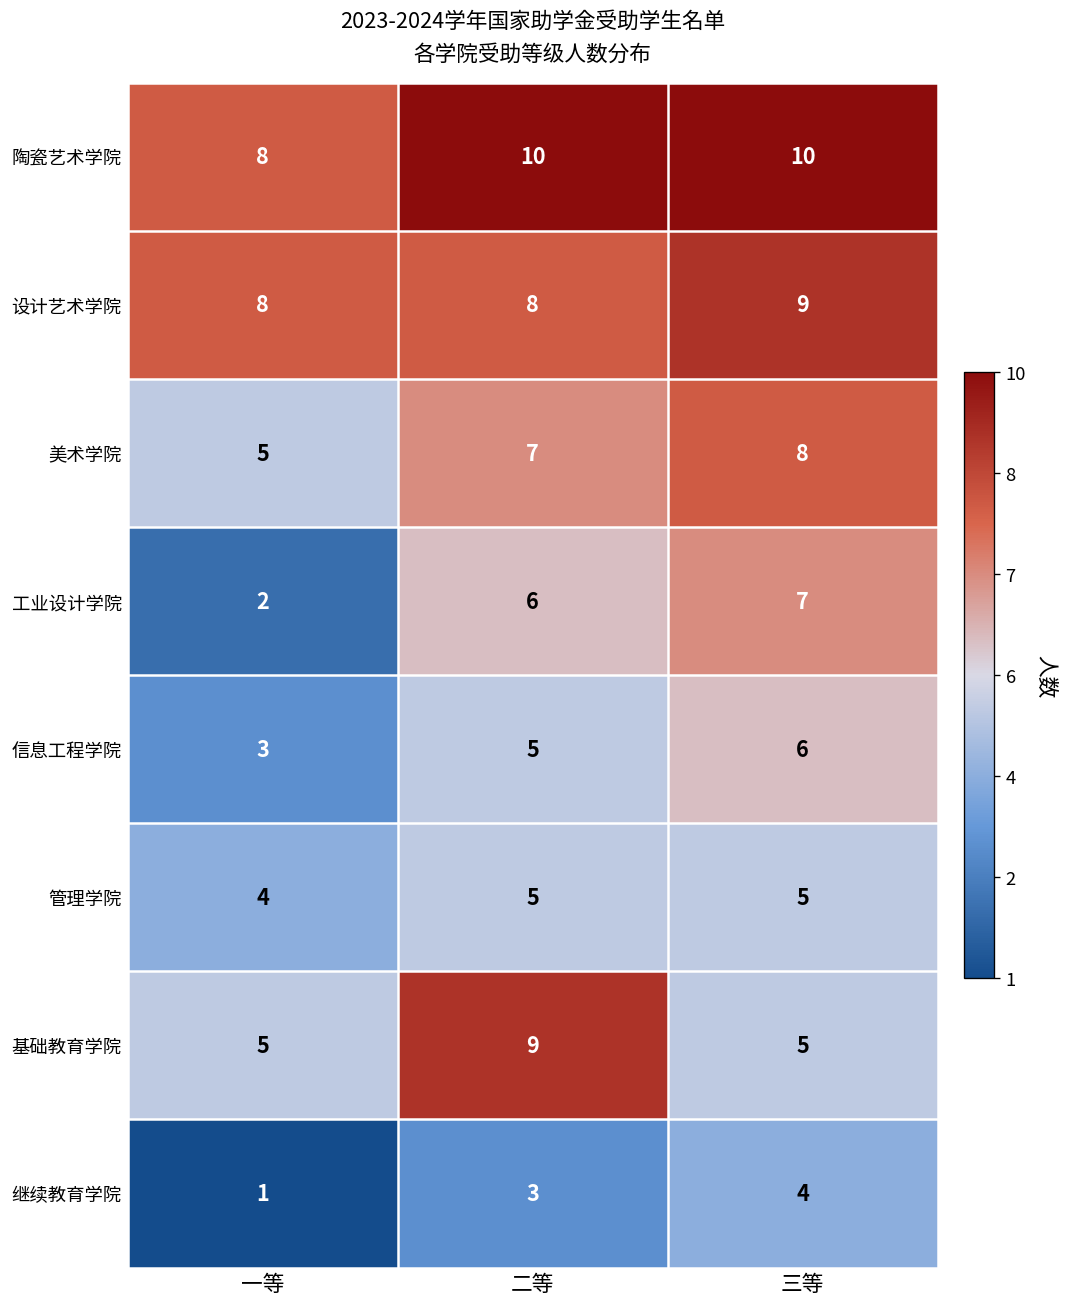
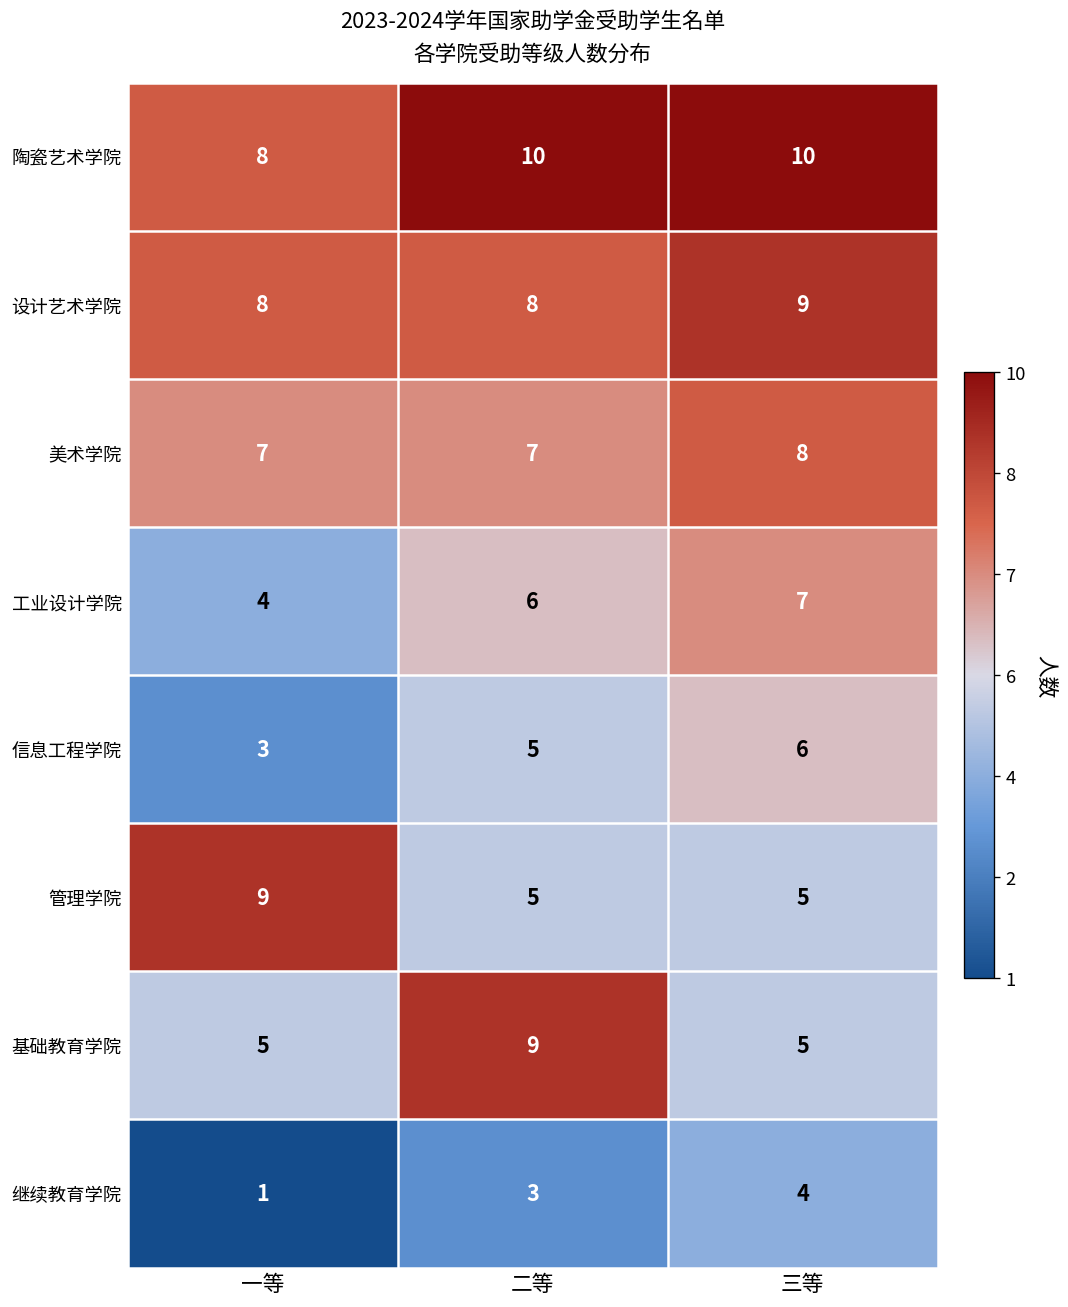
  {
    "陶瓷艺术学院": {
      "一等": 8,
      "二等": 10,
      "三等": 10
    },
    "设计艺术学院": {
      "一等": 8,
      "二等": 8,
      "三等": 9
    },
    "美术学院": {
-     "一等": 5,
+     "一等": 7,
      "二等": 7,
      "三等": 8
    },
    "工业设计学院": {
-     "一等": 2,
+     "一等": 4,
      "二等": 6,
      "三等": 7
    },
    "信息工程学院": {
      "一等": 3,
      "二等": 5,
      "三等": 6
    },
    "管理学院": {
-     "一等": 4,
+     "一等": 9,
      "二等": 5,
      "三等": 5
    },
    "基础教育学院": {
      "一等": 5,
      "二等": 9,
      "三等": 5
    },
    "继续教育学院": {
      "一等": 1,
      "二等": 3,
      "三等": 4
    }
  }
